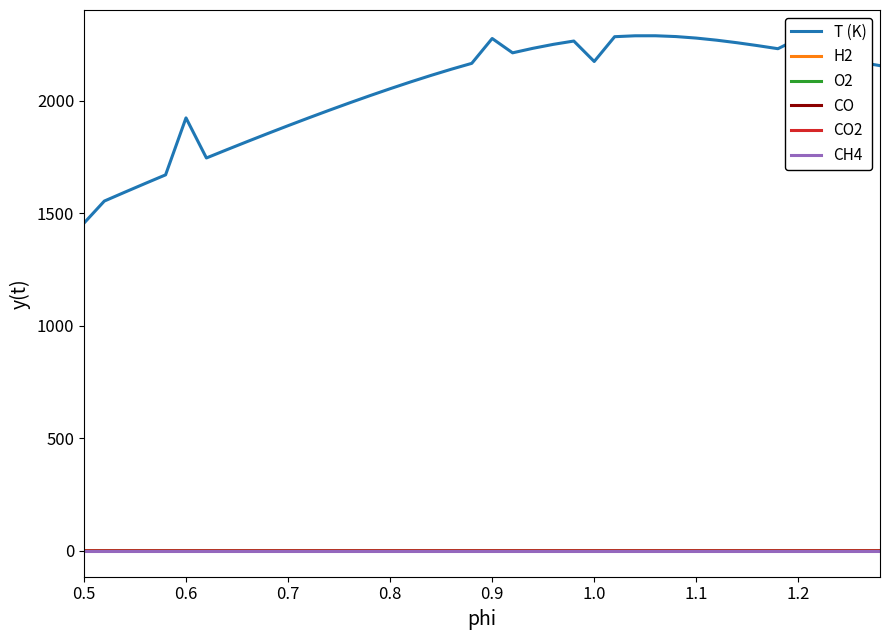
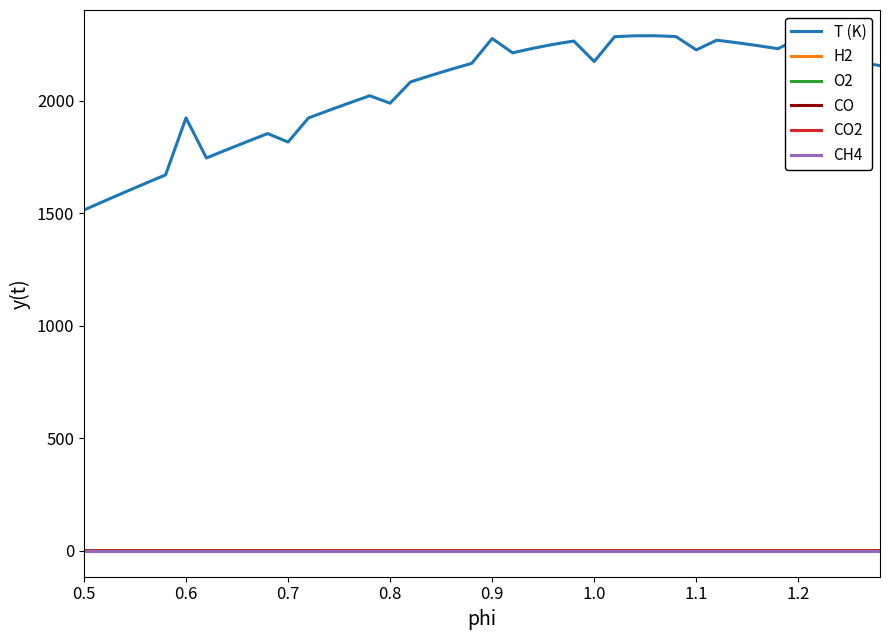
  {
    "T (K)": {
-     "0.5": 1460,
+     "0.5": 1520,
      "0.6": 1920,
-     "0.7": 1890,
-     "0.8": 2050,
+     "0.7": 1820,
+     "0.8": 1990,
      "0.9": 2280,
      "1.0": 2180,
-     "1.1": 2280
+     "1.1": 2230
    },
    "CH4": {
      "0.5": 0,
      "0.6": 0,
      "0.7": 0,
      "0.8": 0,
      "0.9": 0,
      "1.0": 0,
      "1.1": 0,
      "1.2": 0
    }
  }
